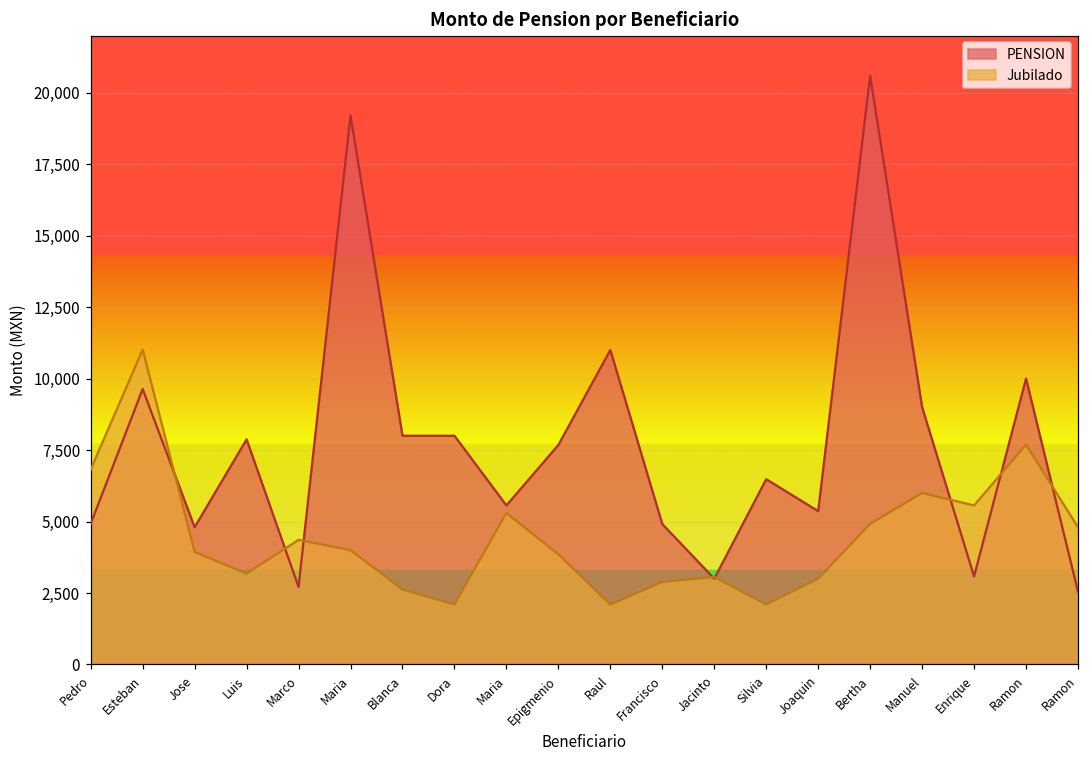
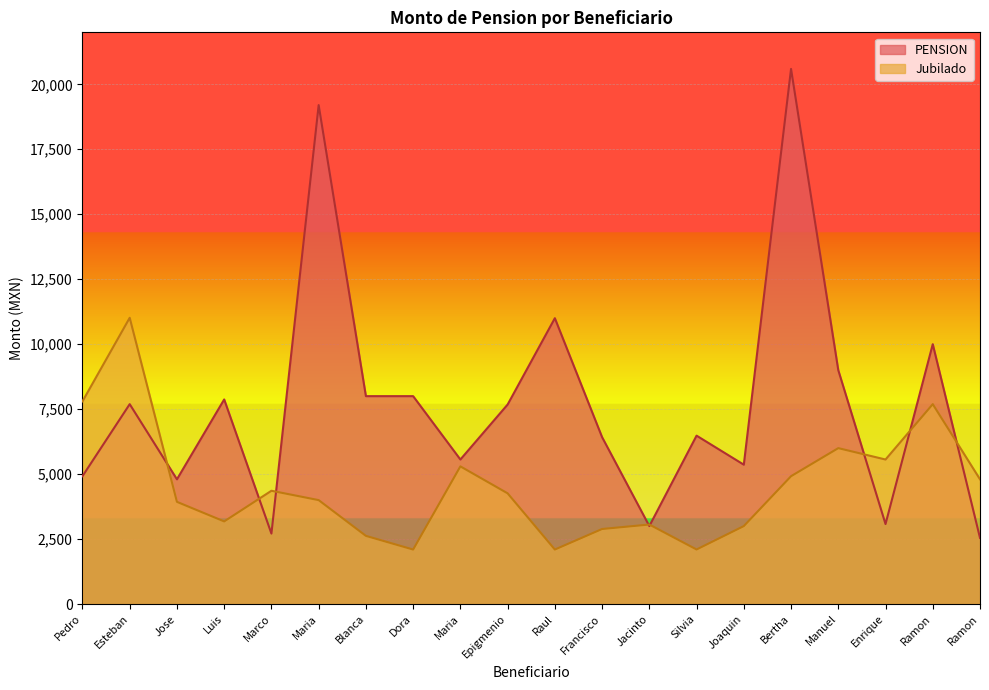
  {
    "PENSION": {
      "Pedro": "4,900",
-     "Esteban": "9,600",
+     "Esteban": "7,700",
      "Jose": "4,800",
      "Luis": "7,900",
      "Marco": "2,700",
      "Blanca": "8,000",
      "Dora": "8,000",
      "Epigmenio": "7,700",
      "Raul": "11,000",
-     "Francisco": "4,900",
+     "Francisco": "6,400",
      "Silvia": "6,500",
      "Joaquin": "5,400",
      "Bertha": "20,600",
      "Manuel": "9,000",
      "Enrique": "3,100"
    },
    "Jubilado": {
-     "Pedro": "6,800",
+     "Pedro": "7,800",
      "Esteban": "11,000",
      "Jose": "3,900",
      "Luis": "3,200",
      "Marco": "4,400",
      "Blanca": "2,600",
      "Dora": "2,100",
-     "Epigmenio": "3,900",
+     "Epigmenio": "4,300",
      "Raul": "2,100",
      "Francisco": "2,900",
      "Silvia": "2,100",
      "Joaquin": "3,000",
      "Bertha": "4,900",
      "Manuel": "6,000",
      "Enrique": "5,600"
    }
  }
